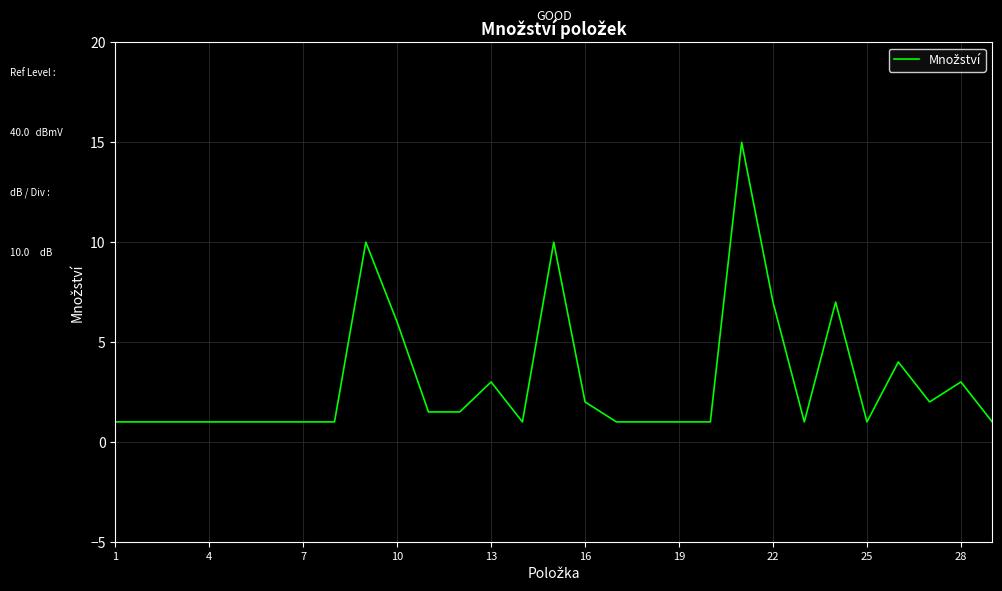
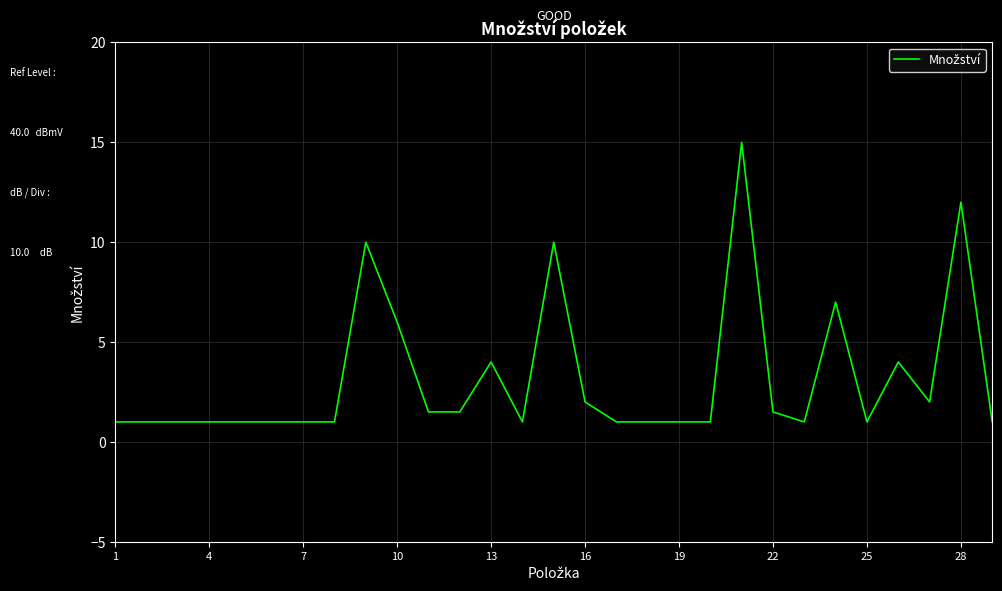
  {
    "1": 1.0,
    "4": 1.0,
    "7": 1.0,
    "10": 6.0,
-   "13": 3,
+   "13": 4,
    "16": 2.0,
    "19": 1.0,
-   "22": 7.0,
+   "22": 1.5,
    "25": 1.0,
-   "28": 3
+   "28": 12
  }
